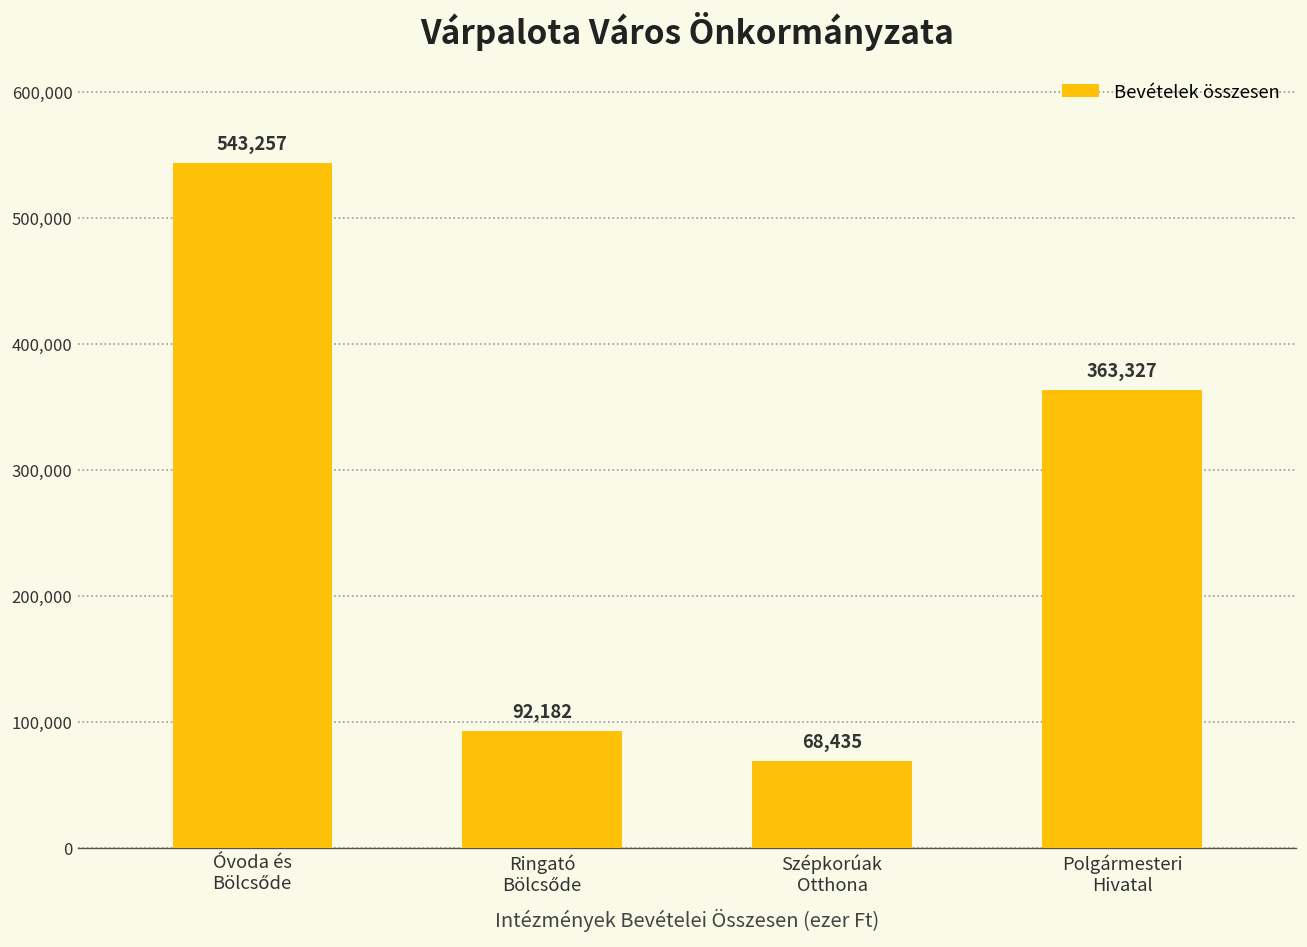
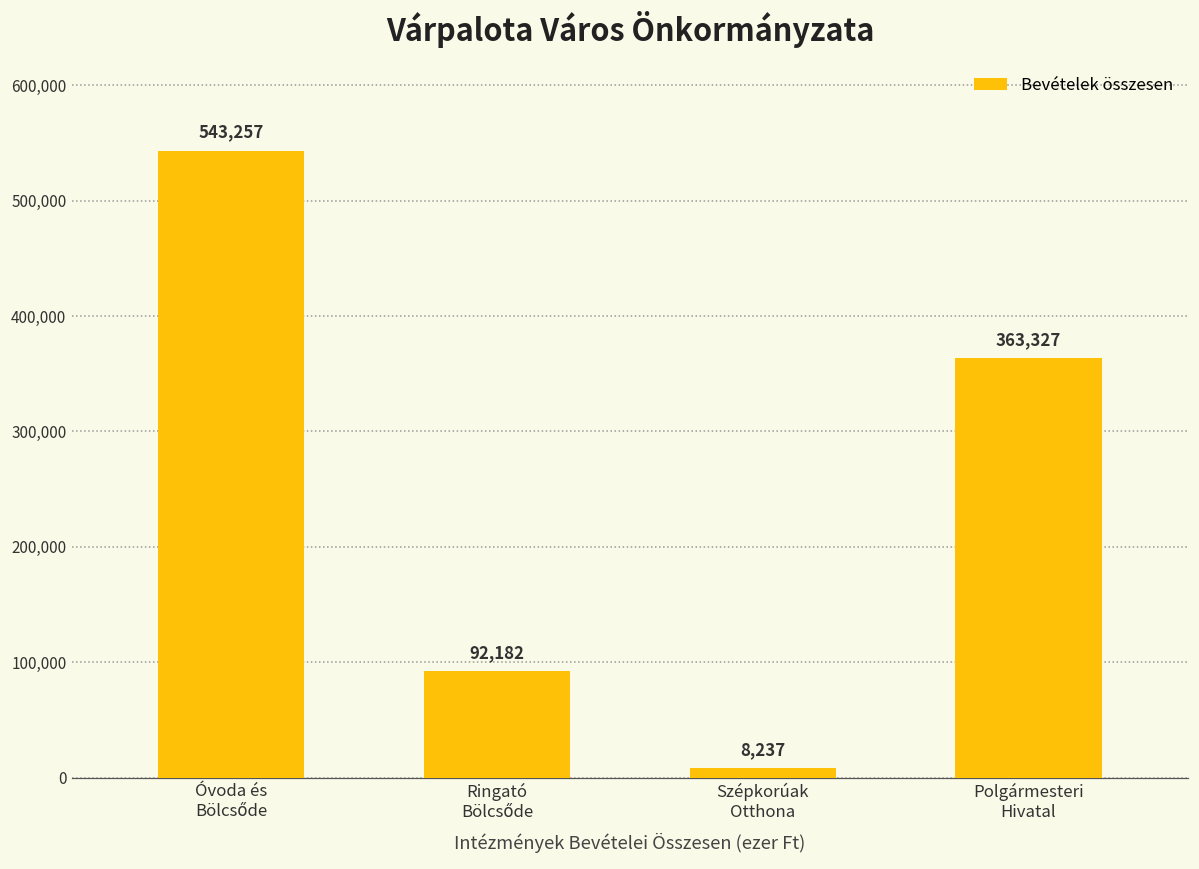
  {
    "Óvoda és Bölcsőde": "543,257",
    "Ringató Bölcsőde": "92,182",
-   "Szépkorúak Otthona": "68,435",
+   "Szépkorúak Otthona": "8,237",
    "Polgármesteri Hivatal": "363,327"
  }
